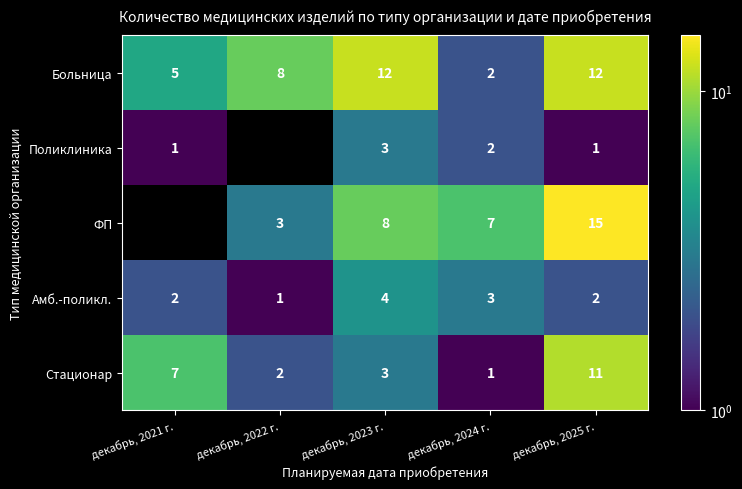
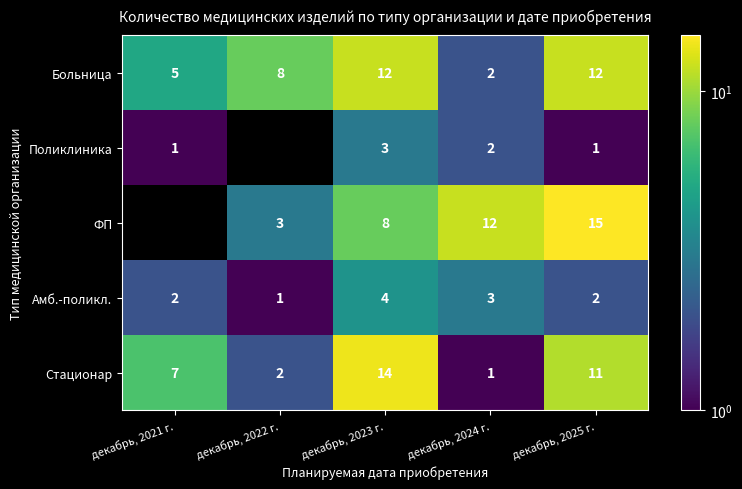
  {
    "Больница": {
      "декабрь, 2021 г.": 5,
      "декабрь, 2022 г.": 8,
      "декабрь, 2023 г.": 12,
      "декабрь, 2024 г.": 2,
      "декабрь, 2025 г.": 12
    },
    "Поликлиника": {
      "декабрь, 2021 г.": 1,
      "декабрь, 2023 г.": 3,
      "декабрь, 2024 г.": 2,
      "декабрь, 2025 г.": 1
    },
    "ФП": {
      "декабрь, 2022 г.": 3,
      "декабрь, 2023 г.": 8,
-     "декабрь, 2024 г.": 7,
+     "декабрь, 2024 г.": 12,
      "декабрь, 2025 г.": 15
    },
    "Амб.-поликл.": {
      "декабрь, 2021 г.": 2,
      "декабрь, 2022 г.": 1,
      "декабрь, 2023 г.": 4,
      "декабрь, 2024 г.": 3,
      "декабрь, 2025 г.": 2
    },
    "Стационар": {
      "декабрь, 2021 г.": 7,
      "декабрь, 2022 г.": 2,
-     "декабрь, 2023 г.": 3,
+     "декабрь, 2023 г.": 14,
      "декабрь, 2024 г.": 1,
      "декабрь, 2025 г.": 11
    }
  }
